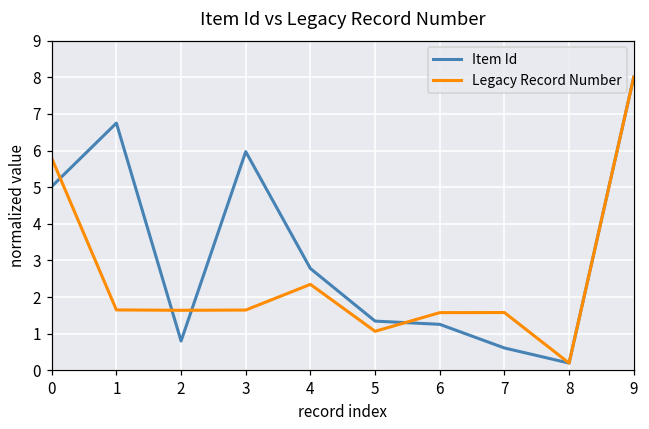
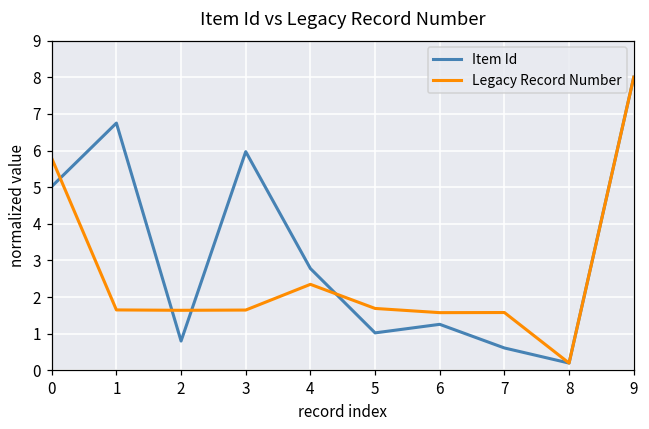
  {
    "Item Id": {
      "0": 5.0,
      "1": 6.7,
      "2": 0.8,
      "3": 6.0,
      "4": 2.8,
-     "5": 1.3,
+     "5": 1.0,
      "6": 1.3,
      "7": 0.6
    },
    "Legacy Record Number": {
      "0": 5.8,
      "1": 1.7,
      "2": 1.6,
      "3": 1.6,
      "4": 2.3,
-     "5": 1.1,
+     "5": 1.7,
      "6": 1.6,
      "7": 1.6
    }
  }
